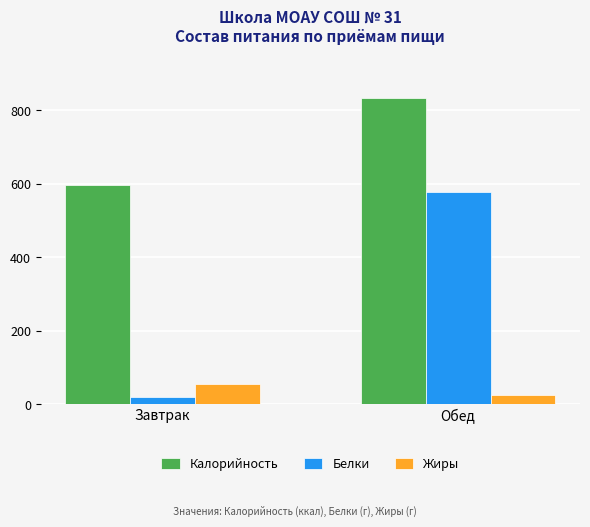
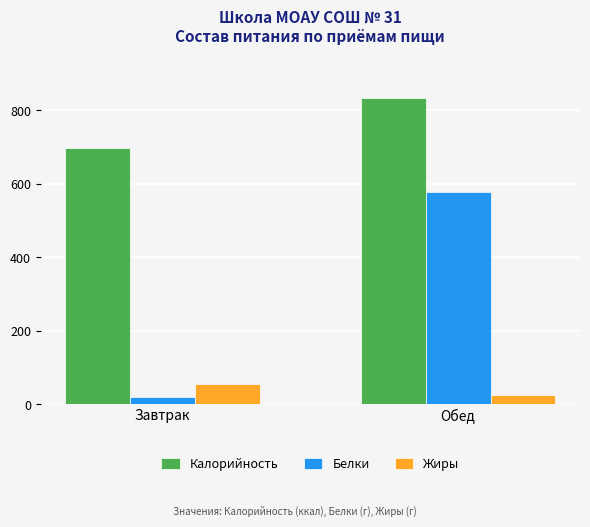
  {
    "Калорийность": {
-     "Завтрак": 600,
+     "Завтрак": 700,
      "Обед": 830
    },
    "Белки": {
      "Завтрак": 20,
      "Обед": 580
    },
    "Жиры": {
      "Завтрак": 60,
      "Обед": 30
    }
  }
